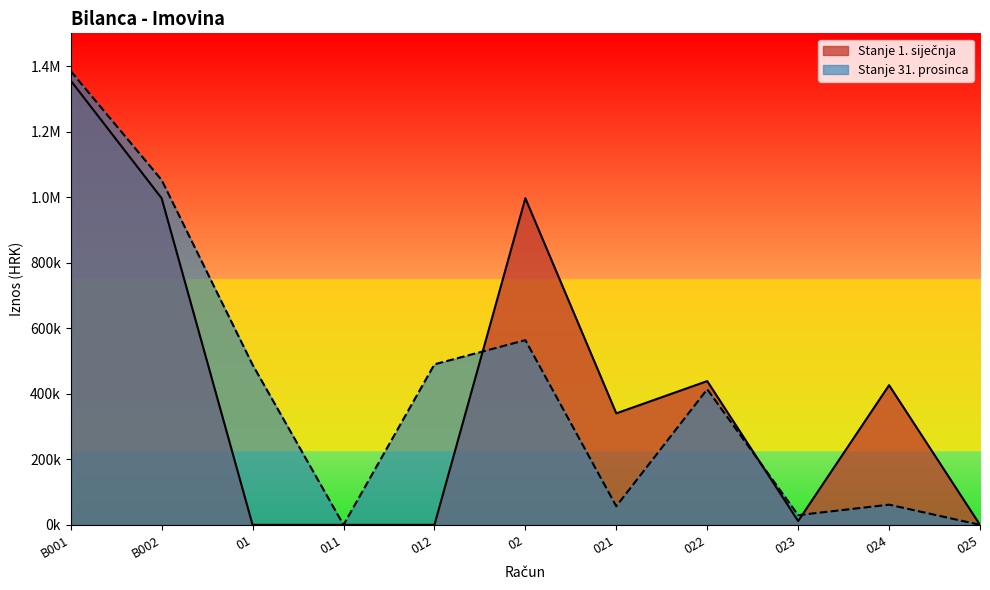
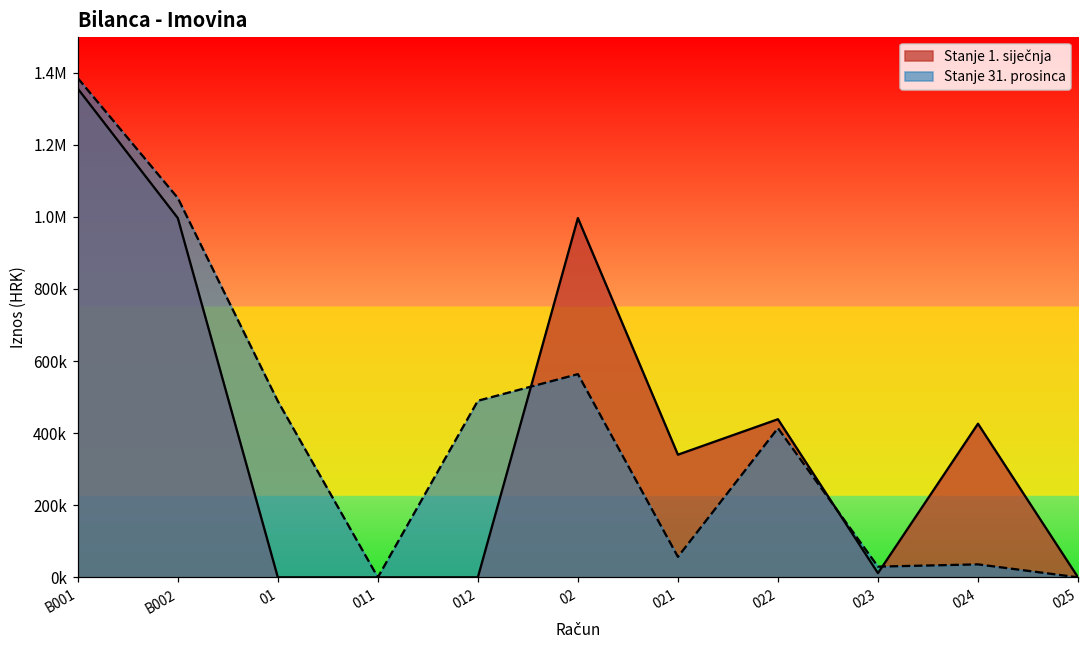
  {
    "Stanje 1. siječnja": {
      "B001": 1360000,
      "B002": 1000000,
      "01": 0,
      "012": 0,
      "02": 1000000,
      "021": 340000,
      "022": 440000,
      "023": 10000,
      "024": 430000
    },
    "Stanje 31. prosinca": {
      "B001": 1380000,
      "B002": 1050000,
      "01": 490000,
      "012": 490000,
      "02": 560000,
      "021": 60000,
      "022": 410000,
      "023": 30000,
-     "024": 60000
+     "024": 40000
    }
  }
